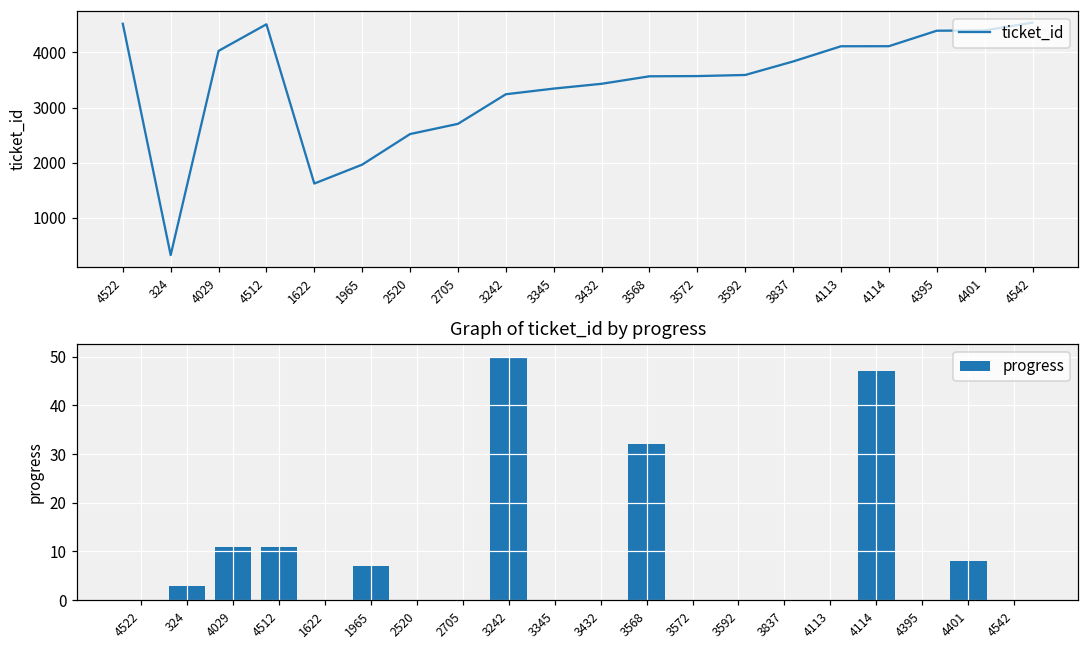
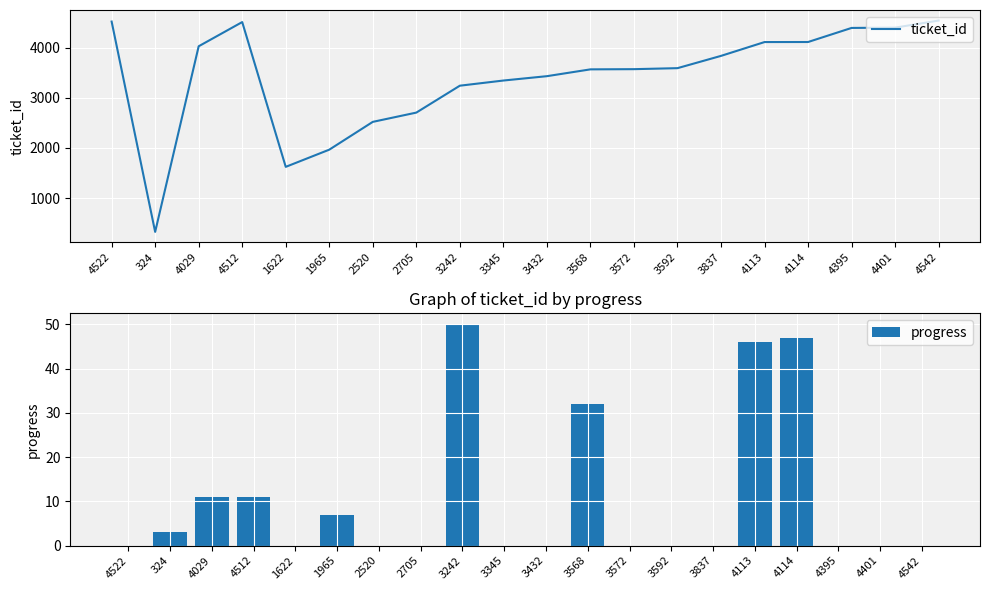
  {
    "Graph of ticket_id by progress": {
      "4522": 0,
      "324": 3,
      "4029": 11,
      "4512": 11,
      "1622": 0,
      "1965": 7,
      "2520": 0,
      "2705": 0,
      "3242": 50,
      "3345": 0,
      "3432": 0,
      "3568": 32,
      "3572": 0,
      "3592": 0,
      "3837": 0,
-     "4113": 0,
+     "4113": 46,
      "4114": 47,
      "4395": 0,
-     "4401": 8,
+     "4401": 0,
      "4542": 0
    }
  }
